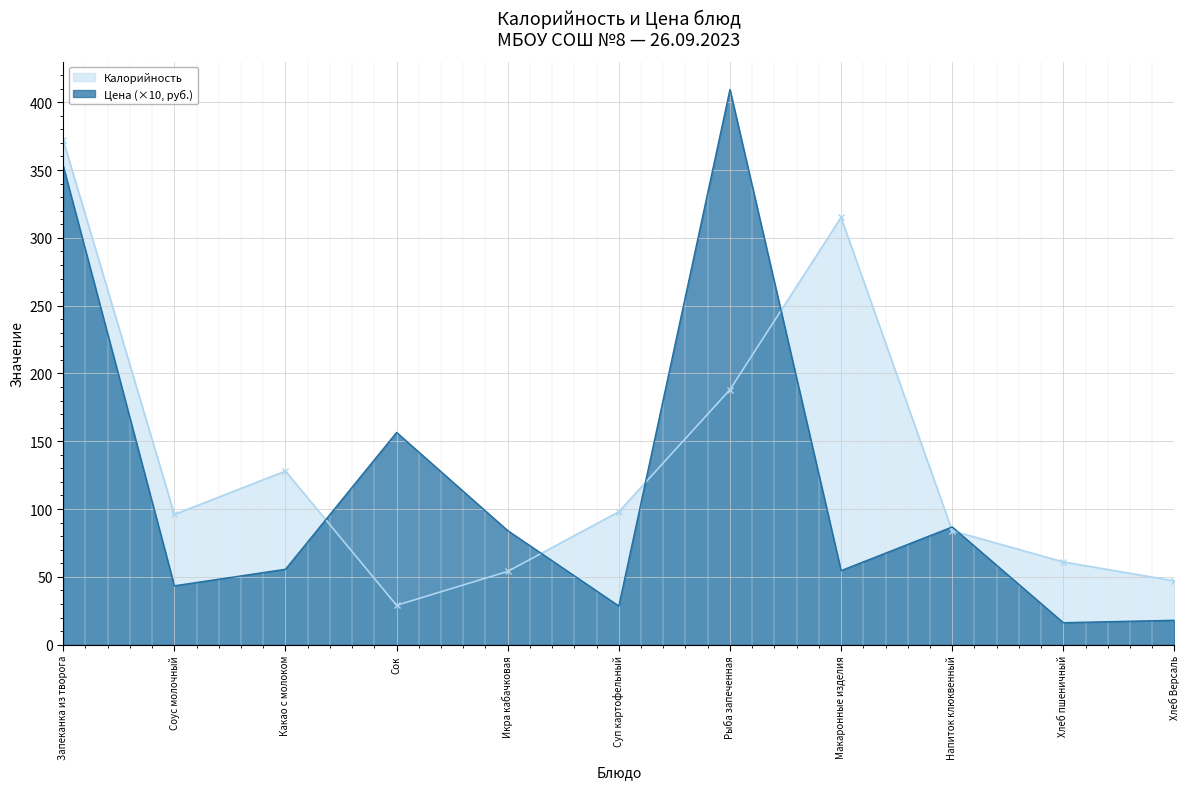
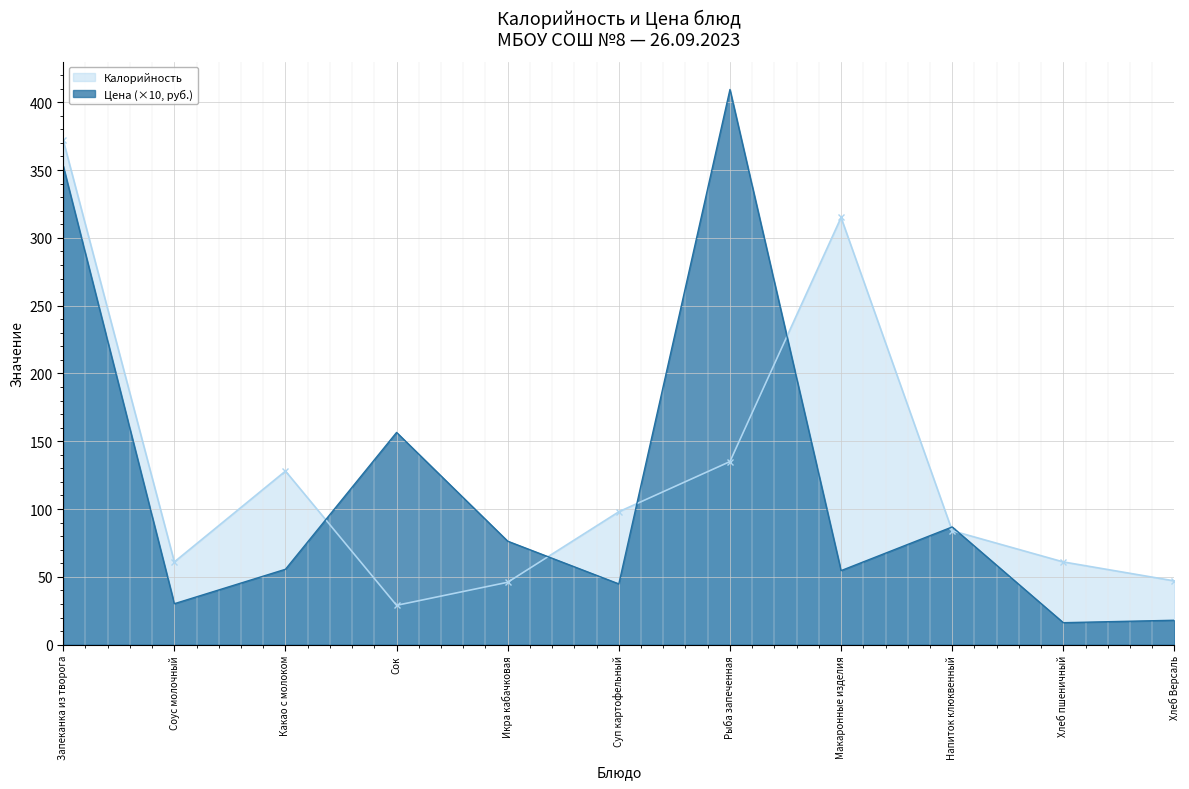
  {
    "Калорийность": {
      "Запеканка из творога": 372,
-     "Соус молочный": 96,
+     "Соус молочный": 61,
      "Какао с молоком": 128,
      "Сок": 29,
-     "Икра кабачковая": 54,
+     "Икра кабачковая": 46,
      "Суп картофельный": 98,
-     "Рыба запеченная": 188,
+     "Рыба запеченная": 135,
      "Макаронные изделия": 315,
      "Напиток клюквенный": 84,
      "Хлеб пшеничный": 61,
      "Хлеб Версаль": 47
    },
    "Цена (×10, руб.)": {
      "Запеканка из творога": 353,
-     "Соус молочный": 43,
+     "Соус молочный": 30,
      "Какао с молоком": 56,
      "Сок": 157,
-     "Икра кабачковая": 84,
-     "Суп картофельный": 29,
+     "Икра кабачковая": 76,
+     "Суп картофельный": 45,
      "Рыба запеченная": 409,
      "Макаронные изделия": 55,
      "Напиток клюквенный": 87,
      "Хлеб пшеничный": 16,
      "Хлеб Версаль": 18
    }
  }
